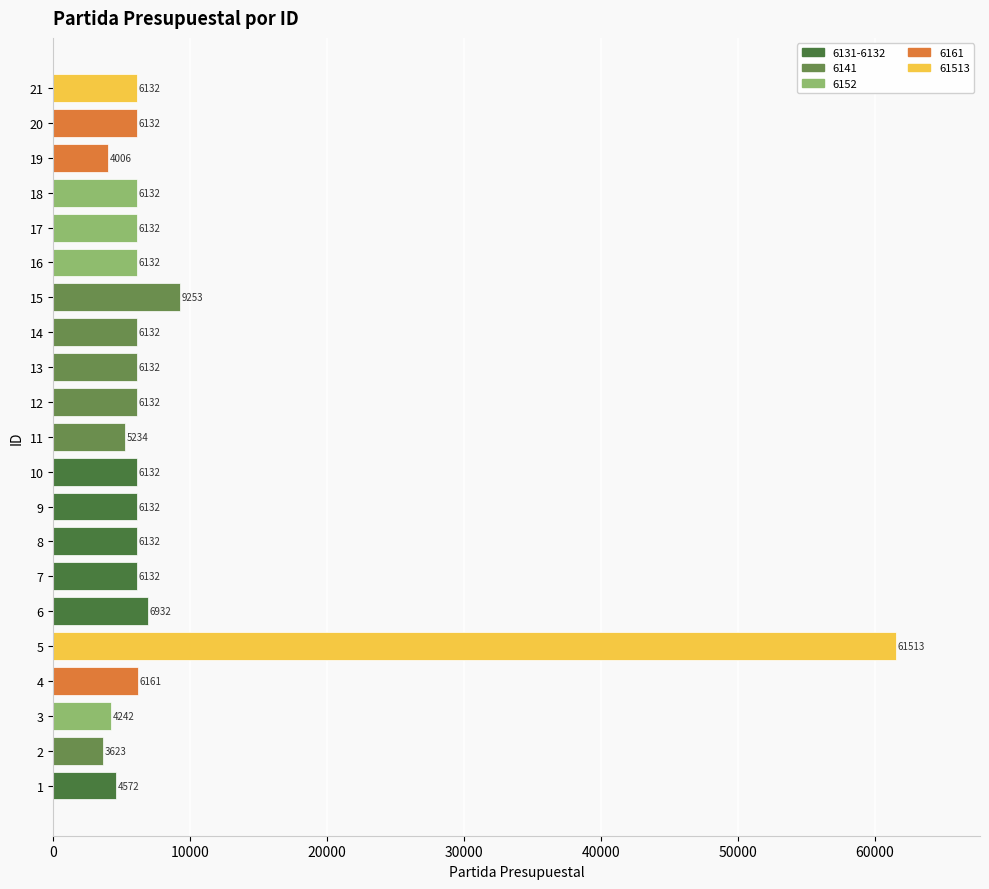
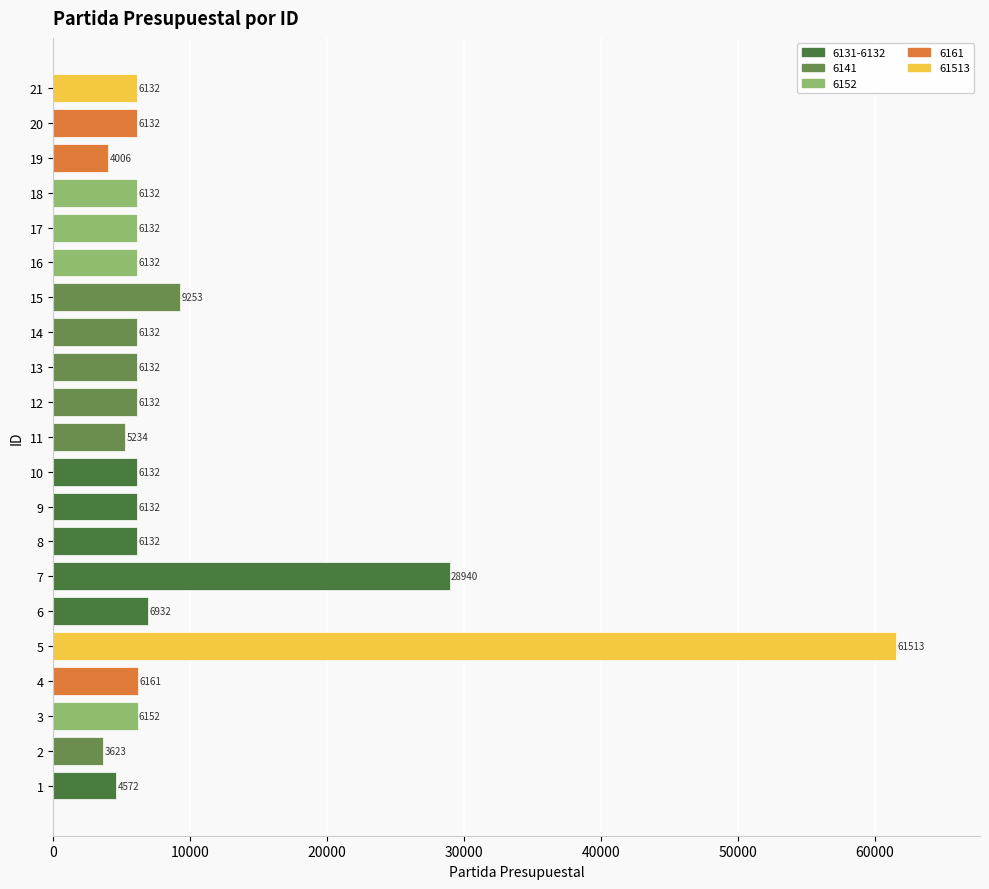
  {
    "21": 6132,
    "20": 6132,
    "19": 4006,
    "18": 6132,
    "17": 6132,
    "16": 6132,
    "15": 9253,
    "14": 6132,
    "13": 6132,
    "12": 6132,
    "11": 5234,
    "10": 6132,
    "9": 6132,
    "8": 6132,
-   "7": 6132,
+   "7": 28940,
    "6": 6932,
    "5": 61513,
    "4": 6161,
-   "3": 4242,
+   "3": 6152,
    "2": 3623,
    "1": 4572
  }
